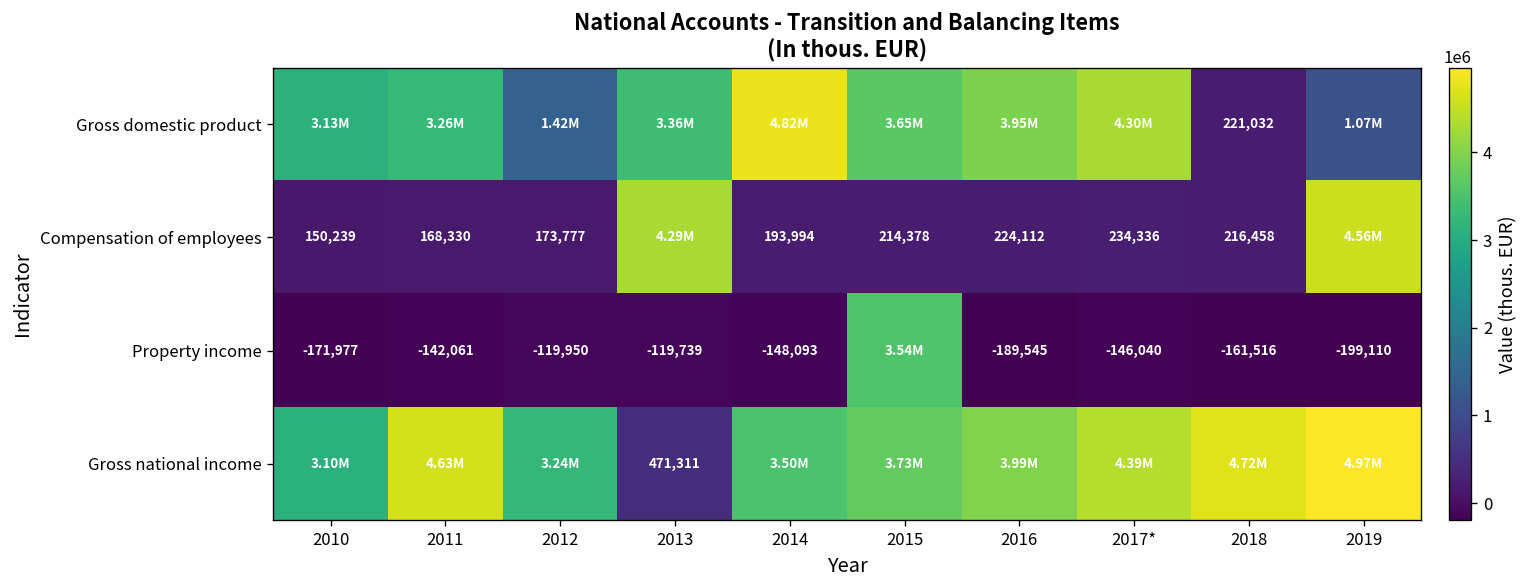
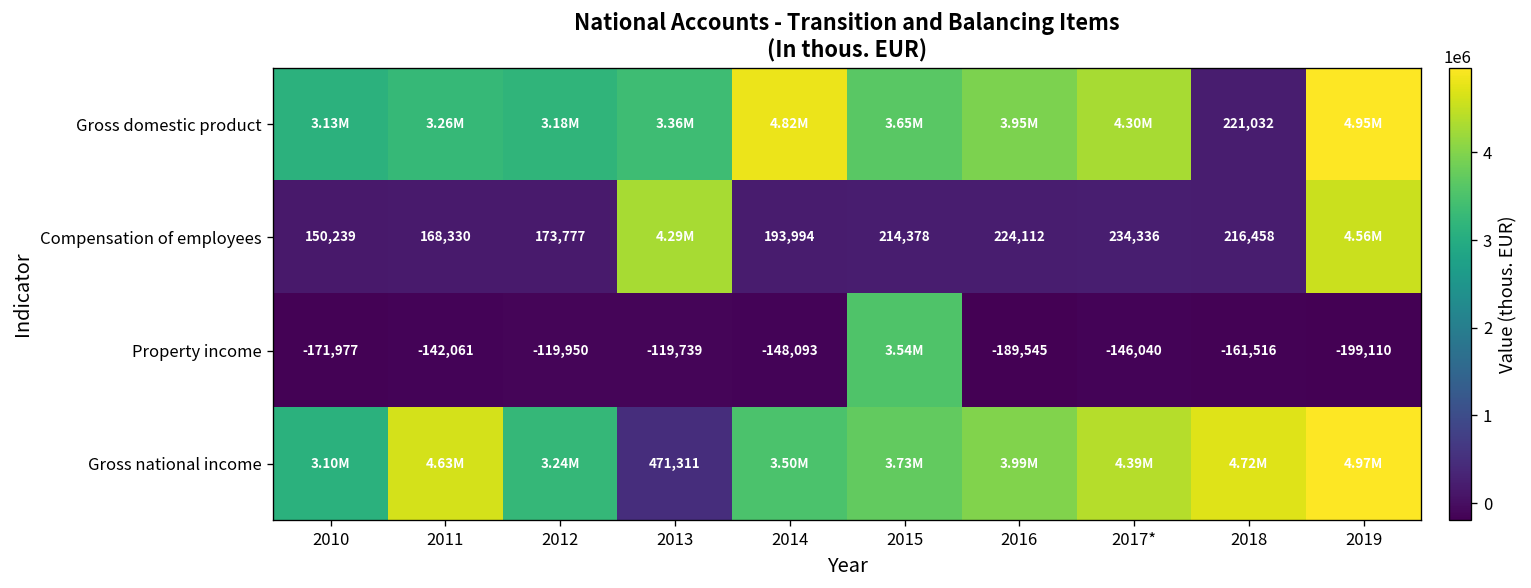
  {
    "Gross domestic product": {
      "2010": "3.13M",
      "2011": "3.26M",
-     "2012": "1.42M",
+     "2012": "3.18M",
      "2013": "3.36M",
      "2014": "4.82M",
      "2015": "3.65M",
      "2016": "3.95M",
      "2017*": "4.30M",
      "2018": "221,032",
-     "2019": "1.07M"
+     "2019": "4.95M"
    },
    "Compensation of employees": {
      "2010": "150,239",
      "2011": "168,330",
      "2012": "173,777",
      "2013": "4.29M",
      "2014": "193,994",
      "2015": "214,378",
      "2016": "224,112",
      "2017*": "234,336",
      "2018": "216,458",
      "2019": "4.56M"
    },
    "Property income": {
      "2010": "-171,977",
      "2011": "-142,061",
      "2012": "-119,950",
      "2013": "-119,739",
      "2014": "-148,093",
      "2015": "3.54M",
      "2016": "-189,545",
      "2017*": "-146,040",
      "2018": "-161,516",
      "2019": "-199,110"
    },
    "Gross national income": {
      "2010": "3.10M",
      "2011": "4.63M",
      "2012": "3.24M",
      "2013": "471,311",
      "2014": "3.50M",
      "2015": "3.73M",
      "2016": "3.99M",
      "2017*": "4.39M",
      "2018": "4.72M",
      "2019": "4.97M"
    }
  }
